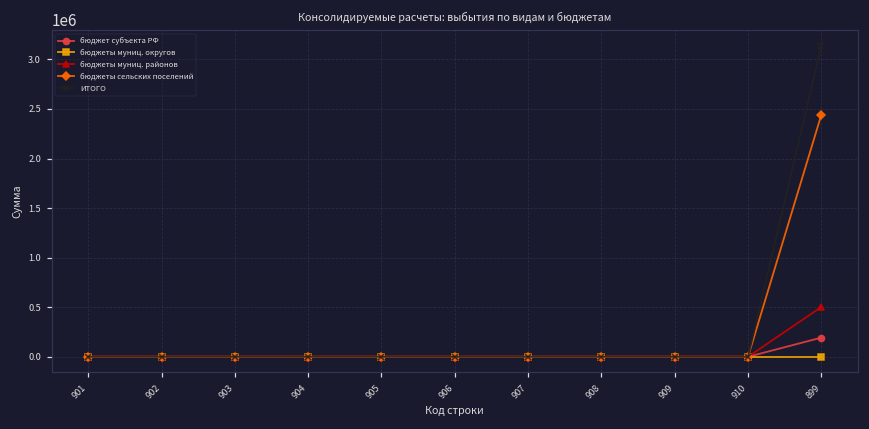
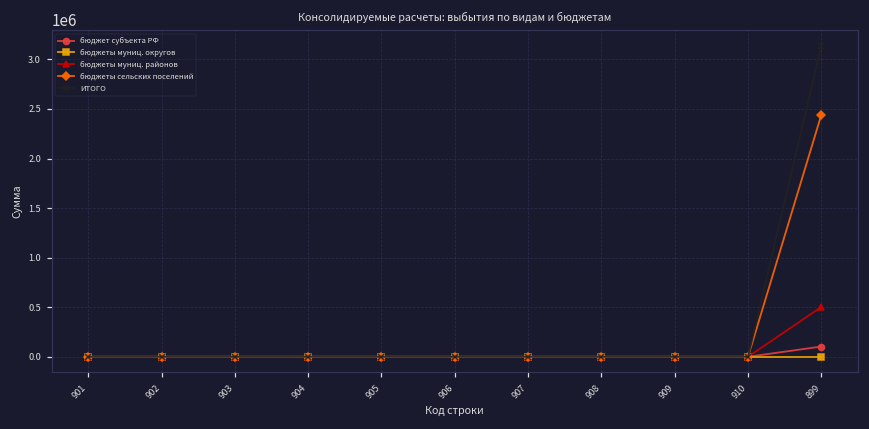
  {
    "бюджет субъекта РФ": {
-     "899": 200000
+     "899": 100000
    },
    "бюджеты муниц. округов": {
      "899": 0
    },
    "бюджеты муниц. районов": {
      "899": 500000
    },
    "бюджеты сельских поселений": {
      "899": 2400000
    },
    "ИТОГО": {
      "899": 3100000
    }
  }
